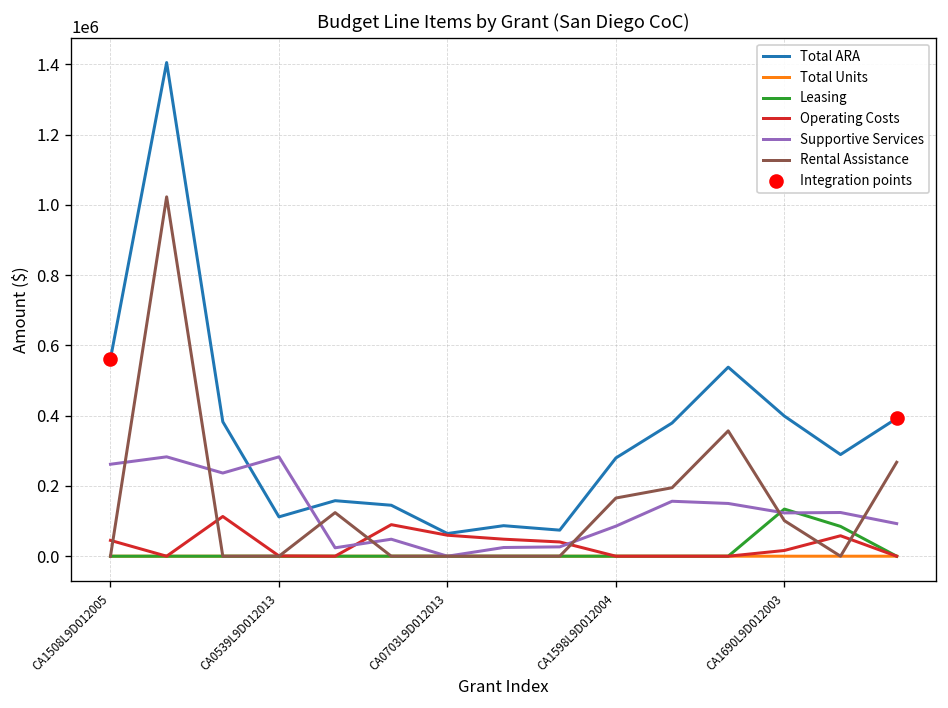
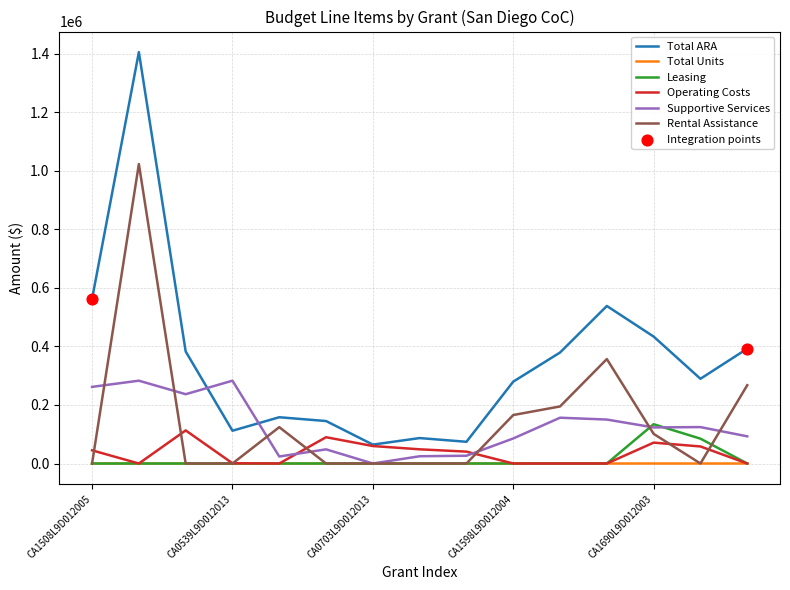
  {
    "Total ARA": {
      "CA0539L9D012013": 110000,
      "CA1598L9D012004": 280000,
-     "CA1690L9D012003": 400000
+     "CA1690L9D012003": 430000
    },
    "Total Units": {
      "CA1690L9D012003": 0
    },
    "Leasing": {
      "CA1690L9D012003": 130000
    },
    "Operating Costs": {
      "CA1508L9D012005": 50000,
-     "CA1690L9D012003": 20000
+     "CA1690L9D012003": 70000
    },
    "Supportive Services": {
      "CA1508L9D012005": 260000,
      "CA0539L9D012013": 280000,
      "CA1598L9D012004": 90000,
      "CA1690L9D012003": 120000
    },
    "Rental Assistance": {
      "CA1598L9D012004": 170000,
      "CA1690L9D012003": 100000
    }
  }
